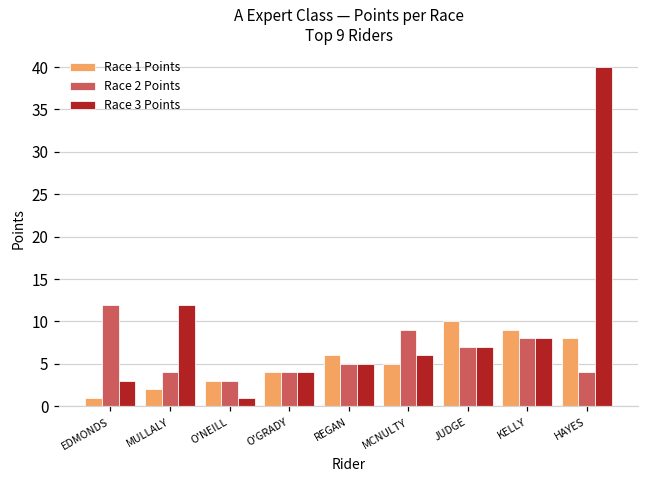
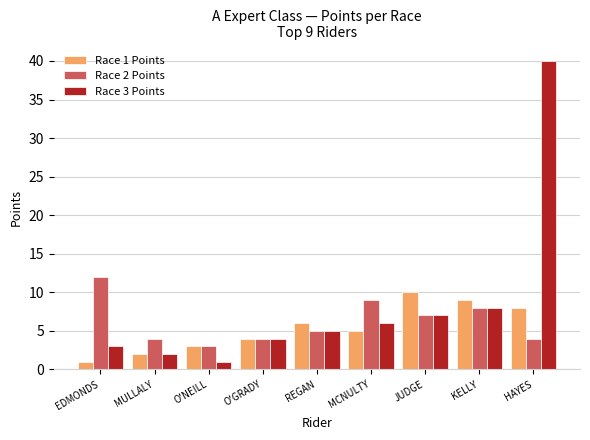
  {
    "Race 1 Points": {
      "EDMONDS": 1,
      "MULLALY": 2,
      "O'NEILL": 3,
      "O'GRADY": 4,
      "REGAN": 6,
      "MCNULTY": 5,
      "JUDGE": 10,
      "KELLY": 9,
      "HAYES": 8
    },
    "Race 2 Points": {
      "EDMONDS": 12,
      "MULLALY": 4,
      "O'NEILL": 3,
      "O'GRADY": 4,
      "REGAN": 5,
      "MCNULTY": 9,
      "JUDGE": 7,
      "KELLY": 8,
      "HAYES": 4
    },
    "Race 3 Points": {
      "EDMONDS": 3,
-     "MULLALY": 12,
+     "MULLALY": 2,
      "O'NEILL": 1,
      "O'GRADY": 4,
      "REGAN": 5,
      "MCNULTY": 6,
      "JUDGE": 7,
      "KELLY": 8,
      "HAYES": 40
    }
  }
